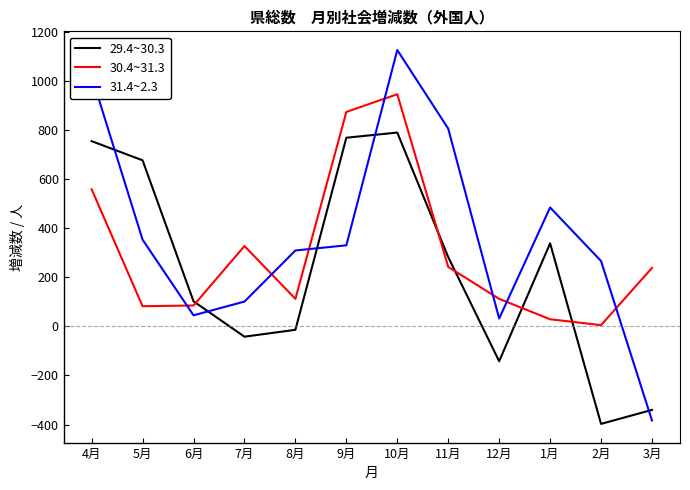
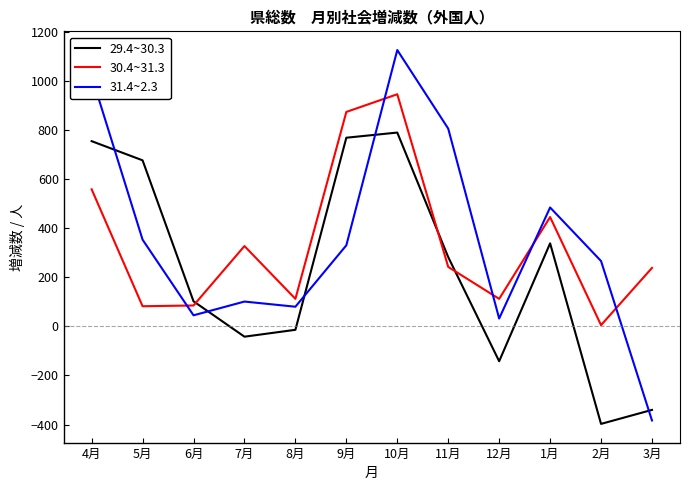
  {
    "29.4~30.3": {
      "4月": 750,
      "5月": 680,
      "6月": 100,
      "7月": -40,
      "8月": -10,
      "9月": 770,
      "10月": 790,
      "11月": 280,
      "12月": -140,
      "1月": 340,
      "2月": -400,
      "3月": -340
    },
    "30.4~31.3": {
      "4月": 560,
      "5月": 80,
      "6月": 90,
      "7月": 330,
      "8月": 110,
      "9月": 870,
      "10月": 950,
      "11月": 240,
      "12月": 110,
-     "1月": 30,
+     "1月": 450,
      "2月": 10,
      "3月": 240
    },
    "31.4~2.3": {
      "5月": 350,
      "6月": 50,
      "7月": 100,
-     "8月": 310,
+     "8月": 80,
      "9月": 330,
      "10月": 1130,
      "11月": 810,
      "12月": 30,
      "1月": 480,
      "2月": 270,
      "3月": -380
    }
  }
